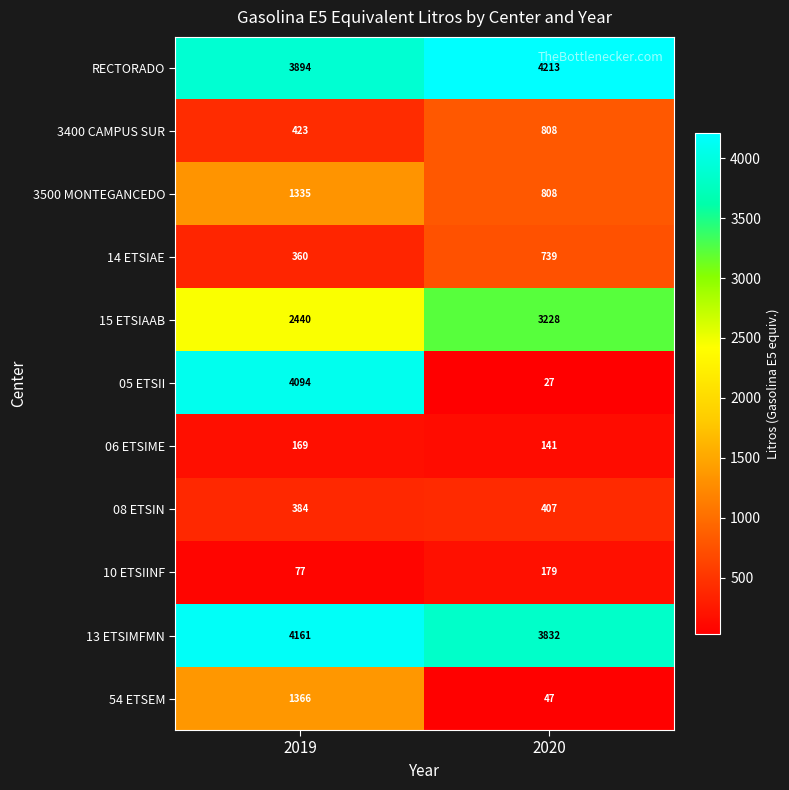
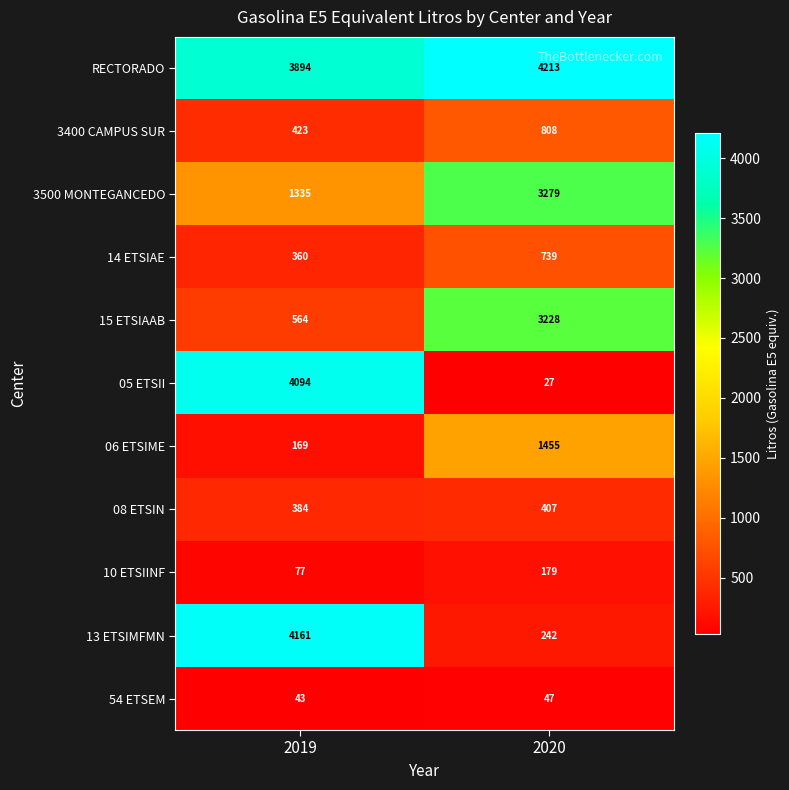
  {
    "RECTORADO": {
      "2019": 3894
    },
    "3400 CAMPUS SUR": {
      "2019": 423,
      "2020": 808
    },
    "3500 MONTEGANCEDO": {
      "2019": 1335,
-     "2020": 808
+     "2020": 3279
    },
    "14 ETSIAE": {
      "2019": 360,
      "2020": 739
    },
    "15 ETSIAAB": {
-     "2019": 2440,
+     "2019": 564,
      "2020": 3228
    },
    "05 ETSII": {
      "2019": 4094,
      "2020": 27
    },
    "06 ETSIME": {
      "2019": 169,
-     "2020": 141
+     "2020": 1455
    },
    "08 ETSIN": {
      "2019": 384,
      "2020": 407
    },
    "10 ETSIINF": {
      "2019": 77,
      "2020": 179
    },
    "13 ETSIMFMN": {
      "2019": 4161,
-     "2020": 3832
+     "2020": 242
    },
    "54 ETSEM": {
-     "2019": 1366,
+     "2019": 43,
      "2020": 47
    }
  }
